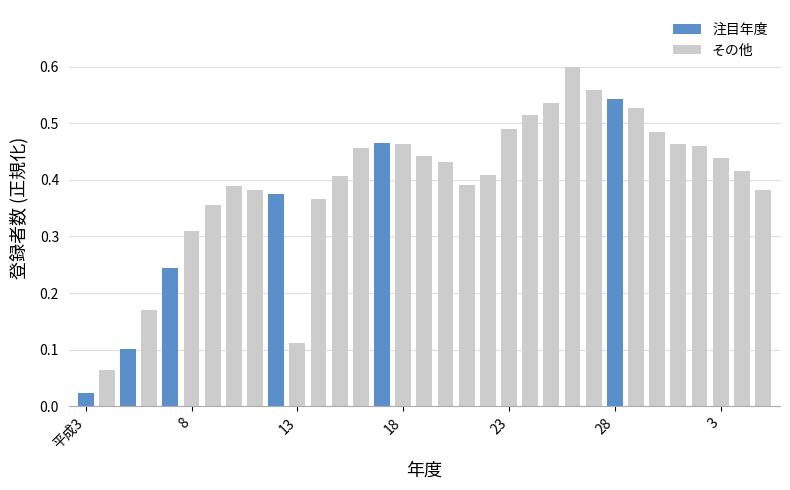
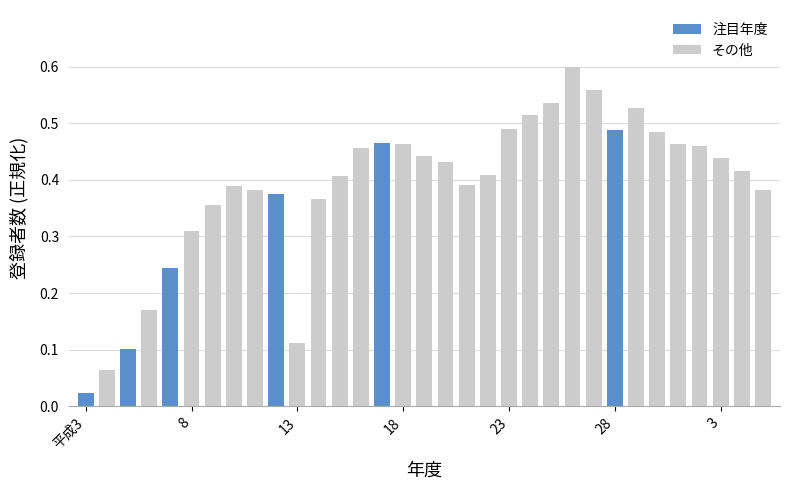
  {
    "平成3": 0.02,
    "8": 0.31,
    "13": 0.11,
    "18": 0.46,
    "23": 0.49,
-   "28": 0.54,
+   "28": 0.49,
    "3": 0.44
  }
